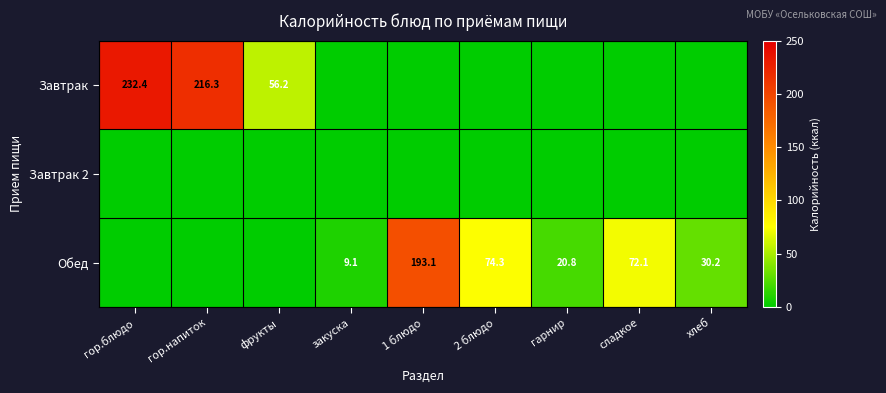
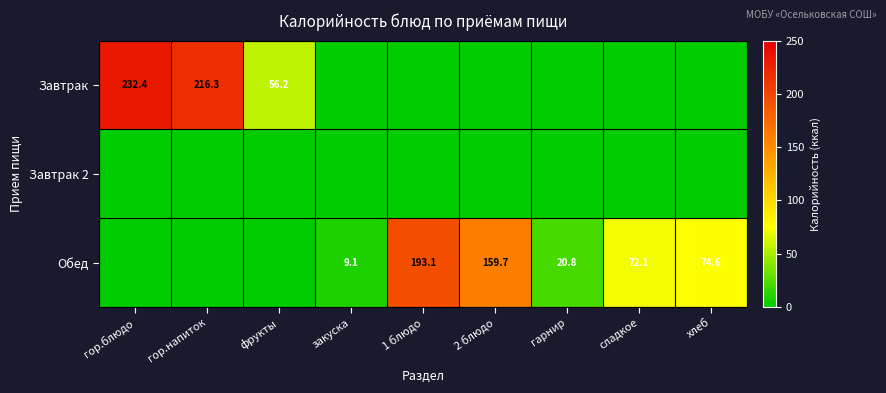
  {
    "Завтрак": {
      "гор.блюдо": 232.4,
      "гор.напиток": 216.3,
      "фрукты": 56.2
    },
    "Обед": {
      "закуска": 9.1,
      "1 блюдо": 193.1,
-     "2 блюдо": 74.3,
+     "2 блюдо": 159.7,
      "гарнир": 20.8,
      "сладкое": 72.1,
-     "хлеб": 30.2
+     "хлеб": 74.6
    }
  }
